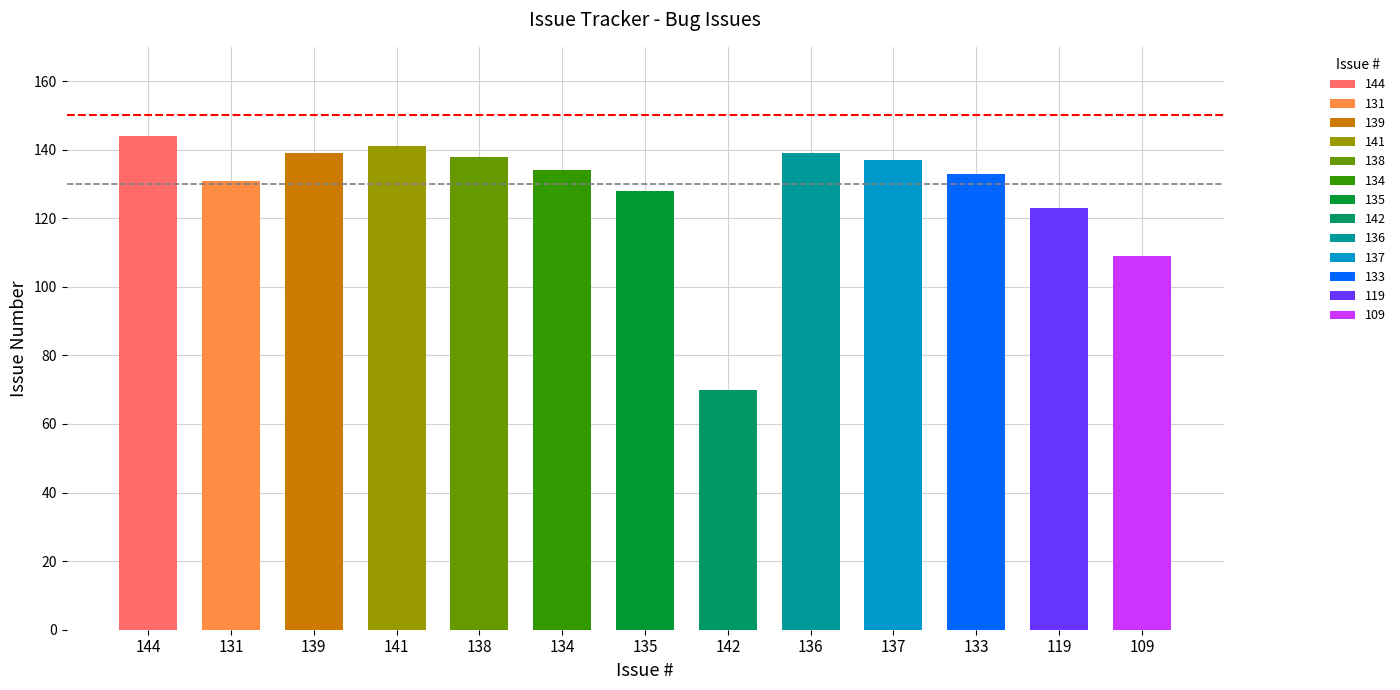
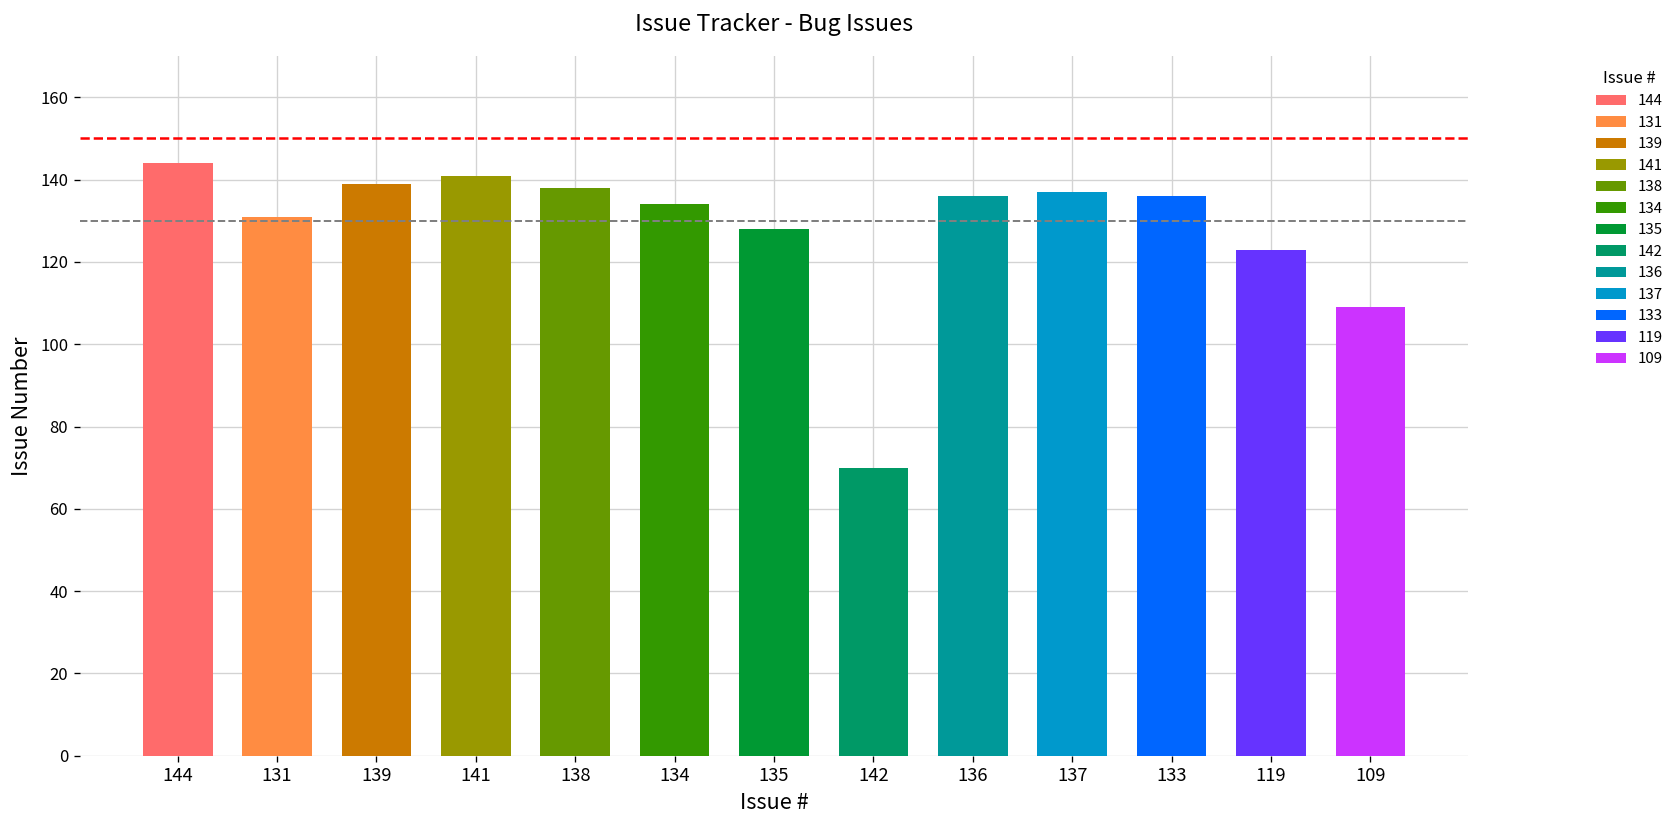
  {
    "144": 144,
    "131": 131,
    "139": 139,
    "141": 141,
    "138": 138,
    "134": 134,
    "135": 128,
    "142": 70,
-   "136": 139,
+   "136": 136,
    "137": 137,
-   "133": 133,
+   "133": 136,
    "119": 123,
    "109": 109
  }
